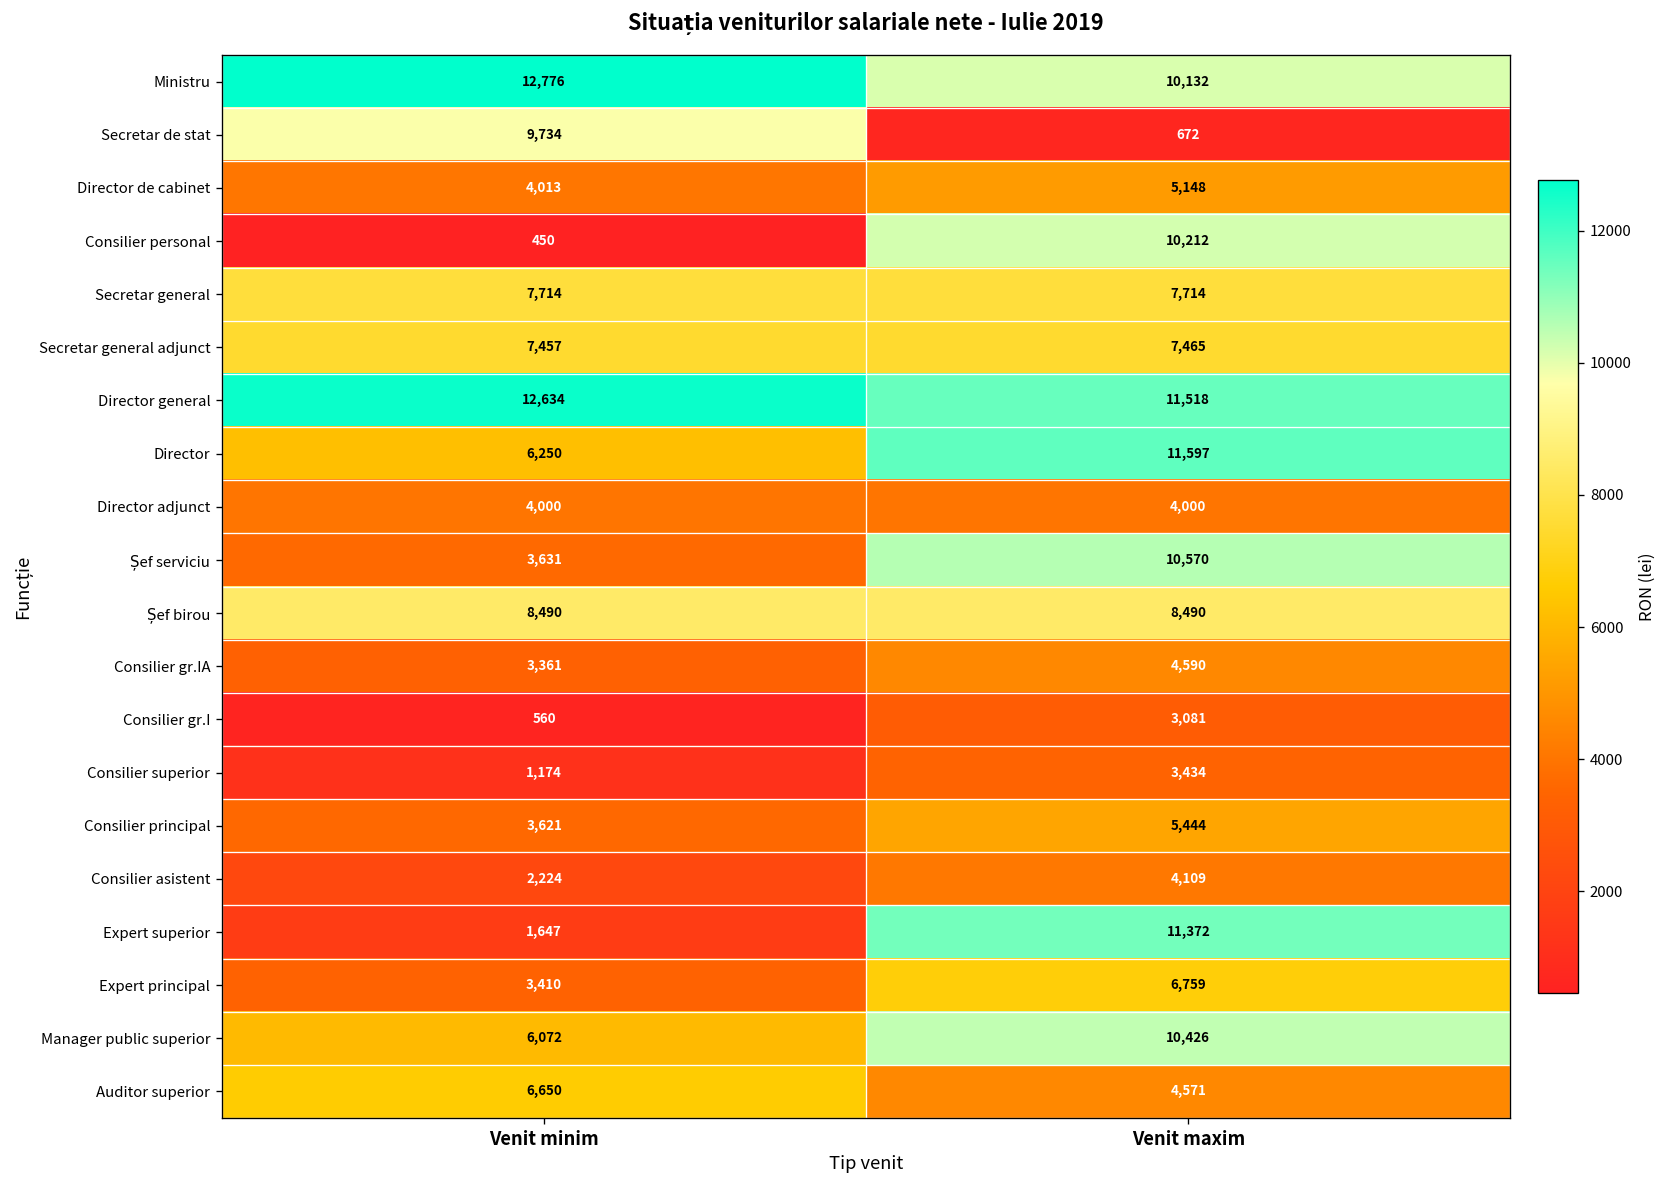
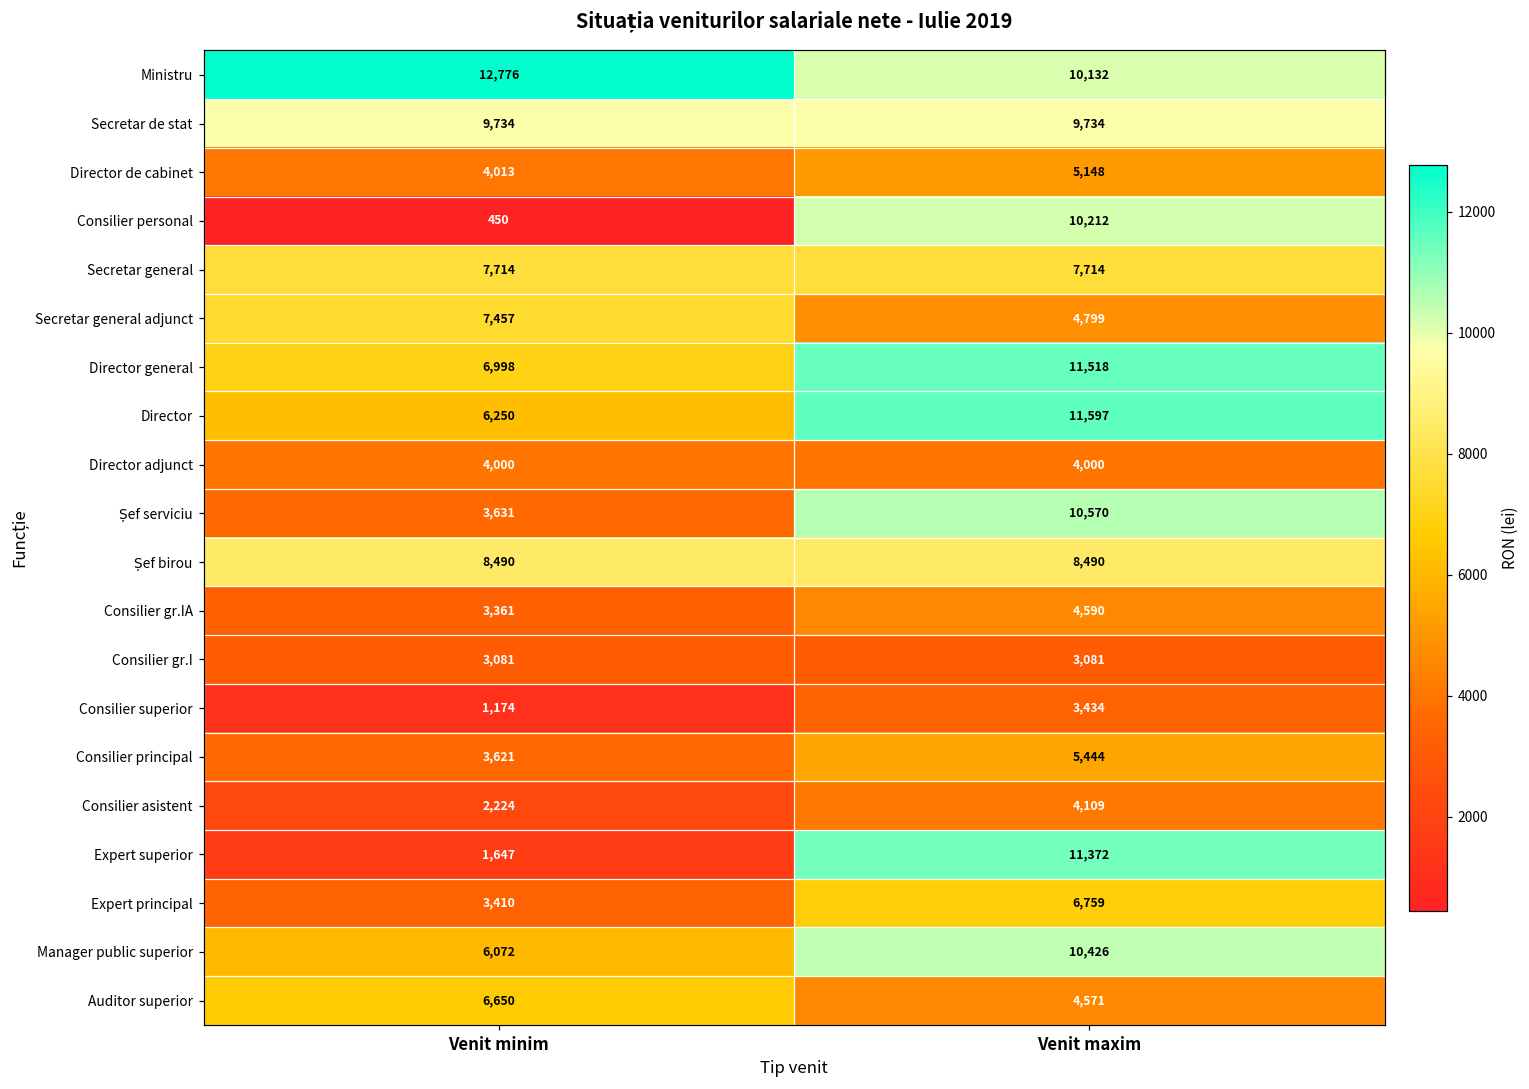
  {
    "Ministru": {
      "Venit minim": "12,776",
      "Venit maxim": "10,132"
    },
    "Secretar de stat": {
      "Venit minim": "9,734",
-     "Venit maxim": "672"
+     "Venit maxim": "9,734"
    },
    "Director de cabinet": {
      "Venit minim": "4,013",
      "Venit maxim": "5,148"
    },
    "Consilier personal": {
      "Venit minim": "450",
      "Venit maxim": "10,212"
    },
    "Secretar general": {
      "Venit minim": "7,714",
      "Venit maxim": "7,714"
    },
    "Secretar general adjunct": {
      "Venit minim": "7,457",
-     "Venit maxim": "7,465"
+     "Venit maxim": "4,799"
    },
    "Director general": {
-     "Venit minim": "12,634",
+     "Venit minim": "6,998",
      "Venit maxim": "11,518"
    },
    "Director": {
      "Venit minim": "6,250",
      "Venit maxim": "11,597"
    },
    "Director adjunct": {
      "Venit minim": "4,000",
      "Venit maxim": "4,000"
    },
    "Șef serviciu": {
      "Venit minim": "3,631",
      "Venit maxim": "10,570"
    },
    "Șef birou": {
      "Venit minim": "8,490",
      "Venit maxim": "8,490"
    },
    "Consilier gr.IA": {
      "Venit minim": "3,361",
      "Venit maxim": "4,590"
    },
    "Consilier gr.I": {
-     "Venit minim": "560",
+     "Venit minim": "3,081",
      "Venit maxim": "3,081"
    },
    "Consilier superior": {
      "Venit minim": "1,174",
      "Venit maxim": "3,434"
    },
    "Consilier principal": {
      "Venit minim": "3,621",
      "Venit maxim": "5,444"
    },
    "Consilier asistent": {
      "Venit minim": "2,224",
      "Venit maxim": "4,109"
    },
    "Expert superior": {
      "Venit minim": "1,647",
      "Venit maxim": "11,372"
    },
    "Expert principal": {
      "Venit minim": "3,410",
      "Venit maxim": "6,759"
    },
    "Manager public superior": {
      "Venit minim": "6,072",
      "Venit maxim": "10,426"
    },
    "Auditor superior": {
      "Venit minim": "6,650",
      "Venit maxim": "4,571"
    }
  }
